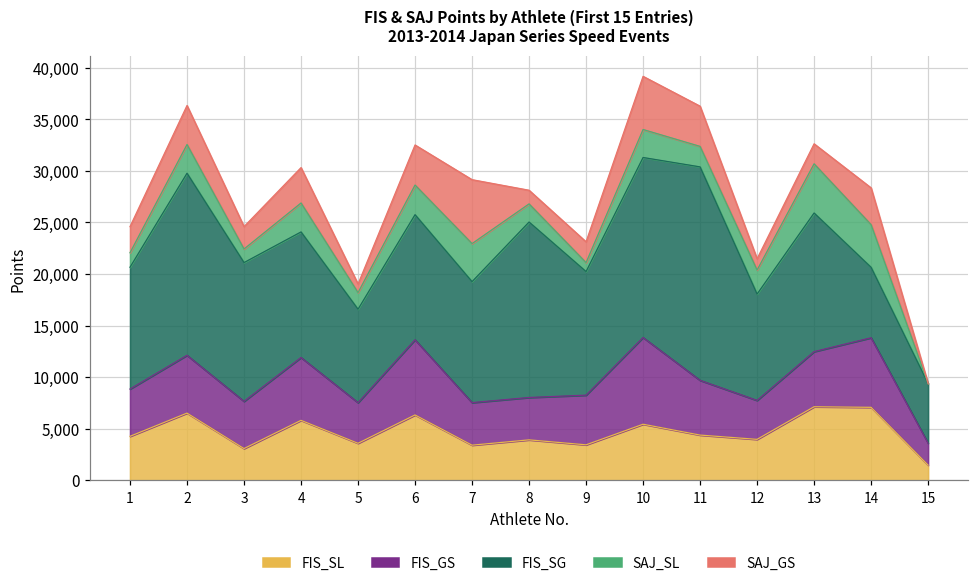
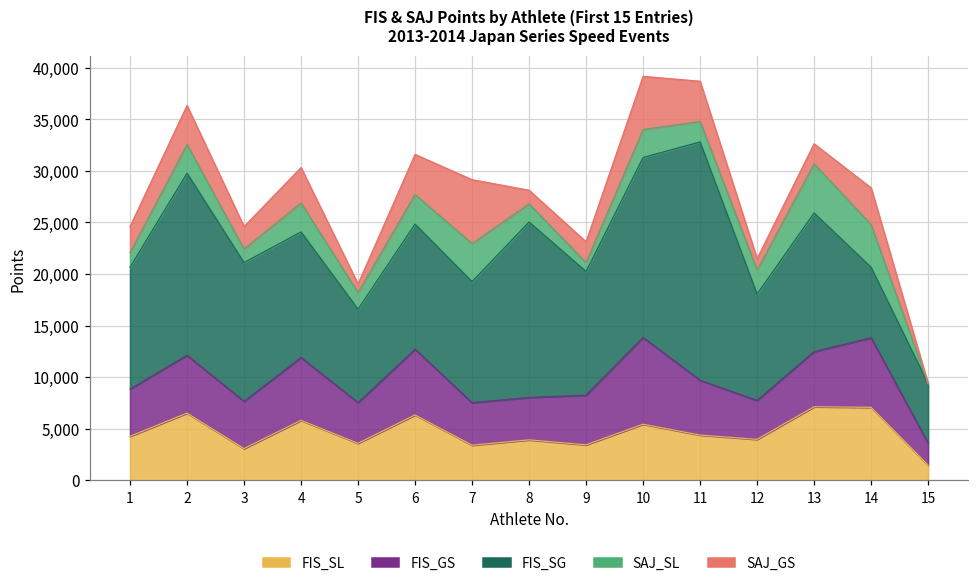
  {
    "FIS_SL": {
      "1": "4,000",
      "2": "7,000",
      "3": "3,000",
      "4": "6,000",
      "5": "4,000",
      "6": "6,000",
      "7": "3,000",
      "8": "4,000",
      "9": "3,000",
      "10": "5,000",
      "11": "4,000",
      "12": "4,000",
      "13": "7,000",
      "14": "7,000",
      "15": "1,000"
    },
    "FIS_GS": {
      "1": "5,000",
      "2": "6,000",
      "3": "5,000",
      "4": "6,000",
      "5": "4,000",
-     "6": "7,000",
+     "6": "6,000",
      "7": "4,000",
      "8": "4,000",
      "9": "5,000",
      "10": "8,000",
      "11": "5,000",
      "12": "4,000",
      "13": "5,000",
      "14": "7,000",
      "15": "2,000"
    },
    "FIS_SG": {
      "1": "12,000",
      "2": "18,000",
      "3": "13,000",
      "4": "12,000",
      "5": "9,000",
      "6": "12,000",
      "7": "12,000",
      "8": "17,000",
      "9": "12,000",
      "10": "17,000",
-     "11": "21,000",
+     "11": "23,000",
      "12": "10,000",
      "13": "13,000",
      "14": "7,000"
    },
    "SAJ_SL": {
      "1": "1,000",
      "2": "3,000",
      "3": "1,000",
      "4": "3,000",
      "5": "2,000",
      "6": "3,000",
      "7": "4,000",
      "8": "2,000",
      "9": "1,000",
      "10": "3,000",
      "11": "2,000",
      "12": "2,000",
      "13": "5,000",
      "14": "4,000"
    },
    "SAJ_GS": {
      "1": "3,000",
      "2": "4,000",
      "3": "2,000",
      "4": "3,000",
      "5": "1,000",
      "6": "4,000",
      "7": "6,000",
      "8": "1,000",
      "9": "2,000",
      "10": "5,000",
      "11": "4,000",
      "12": "1,000",
      "13": "2,000",
      "14": "4,000"
    }
  }
